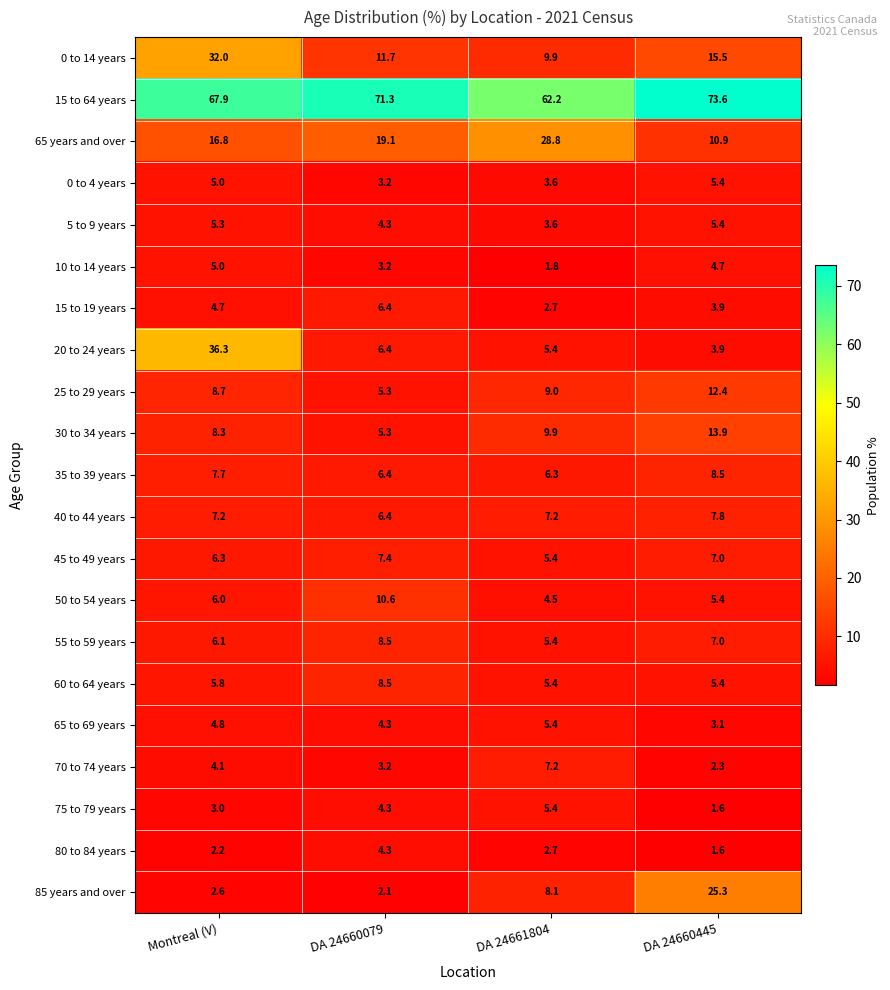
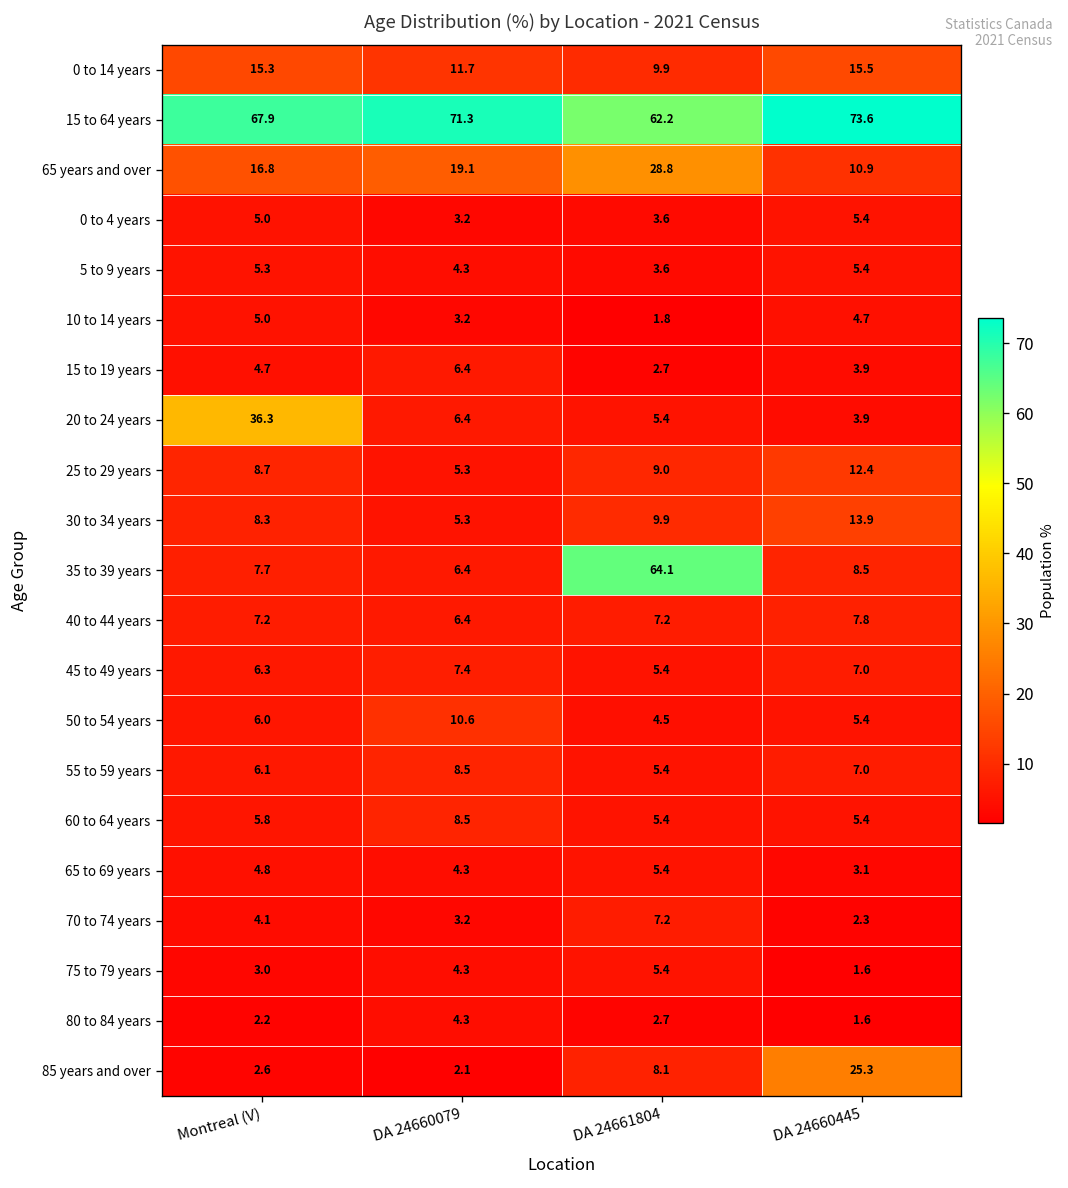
  {
    "0 to 14 years": {
-     "Montreal (V)": 32.0,
+     "Montreal (V)": 15.3,
      "DA 24660079": 11.7,
      "DA 24661804": 9.9,
      "DA 24660445": 15.5
    },
    "15 to 64 years": {
      "Montreal (V)": 67.9,
      "DA 24660079": 71.3,
      "DA 24661804": 62.2,
      "DA 24660445": 73.6
    },
    "65 years and over": {
      "Montreal (V)": 16.8,
      "DA 24660079": 19.1,
      "DA 24661804": 28.8,
      "DA 24660445": 10.9
    },
    "0 to 4 years": {
      "Montreal (V)": 5.0,
      "DA 24660079": 3.2,
      "DA 24661804": 3.6,
      "DA 24660445": 5.4
    },
    "5 to 9 years": {
      "Montreal (V)": 5.3,
      "DA 24660079": 4.3,
      "DA 24661804": 3.6,
      "DA 24660445": 5.4
    },
    "10 to 14 years": {
      "Montreal (V)": 5.0,
      "DA 24660079": 3.2,
      "DA 24661804": 1.8,
      "DA 24660445": 4.7
    },
    "15 to 19 years": {
      "Montreal (V)": 4.7,
      "DA 24660079": 6.4,
      "DA 24661804": 2.7,
      "DA 24660445": 3.9
    },
    "20 to 24 years": {
      "Montreal (V)": 36.3,
      "DA 24660079": 6.4,
      "DA 24661804": 5.4,
      "DA 24660445": 3.9
    },
    "25 to 29 years": {
      "Montreal (V)": 8.7,
      "DA 24660079": 5.3,
      "DA 24661804": 9.0,
      "DA 24660445": 12.4
    },
    "30 to 34 years": {
      "Montreal (V)": 8.3,
      "DA 24660079": 5.3,
      "DA 24661804": 9.9,
      "DA 24660445": 13.9
    },
    "35 to 39 years": {
      "Montreal (V)": 7.7,
      "DA 24660079": 6.4,
-     "DA 24661804": 6.3,
+     "DA 24661804": 64.1,
      "DA 24660445": 8.5
    },
    "40 to 44 years": {
      "Montreal (V)": 7.2,
      "DA 24660079": 6.4,
      "DA 24661804": 7.2,
      "DA 24660445": 7.8
    },
    "45 to 49 years": {
      "Montreal (V)": 6.3,
      "DA 24660079": 7.4,
      "DA 24661804": 5.4,
      "DA 24660445": 7.0
    },
    "50 to 54 years": {
      "Montreal (V)": 6.0,
      "DA 24660079": 10.6,
      "DA 24661804": 4.5,
      "DA 24660445": 5.4
    },
    "55 to 59 years": {
      "Montreal (V)": 6.1,
      "DA 24660079": 8.5,
      "DA 24661804": 5.4,
      "DA 24660445": 7.0
    },
    "60 to 64 years": {
      "Montreal (V)": 5.8,
      "DA 24660079": 8.5,
      "DA 24661804": 5.4,
      "DA 24660445": 5.4
    },
    "65 to 69 years": {
      "Montreal (V)": 4.8,
      "DA 24660079": 4.3,
      "DA 24661804": 5.4,
      "DA 24660445": 3.1
    },
    "70 to 74 years": {
      "Montreal (V)": 4.1,
      "DA 24660079": 3.2,
      "DA 24661804": 7.2,
      "DA 24660445": 2.3
    },
    "75 to 79 years": {
      "Montreal (V)": 3.0,
      "DA 24660079": 4.3,
      "DA 24661804": 5.4,
      "DA 24660445": 1.6
    },
    "80 to 84 years": {
      "Montreal (V)": 2.2,
      "DA 24660079": 4.3,
      "DA 24661804": 2.7,
      "DA 24660445": 1.6
    },
    "85 years and over": {
      "Montreal (V)": 2.6,
      "DA 24660079": 2.1,
      "DA 24661804": 8.1,
      "DA 24660445": 25.3
    }
  }
